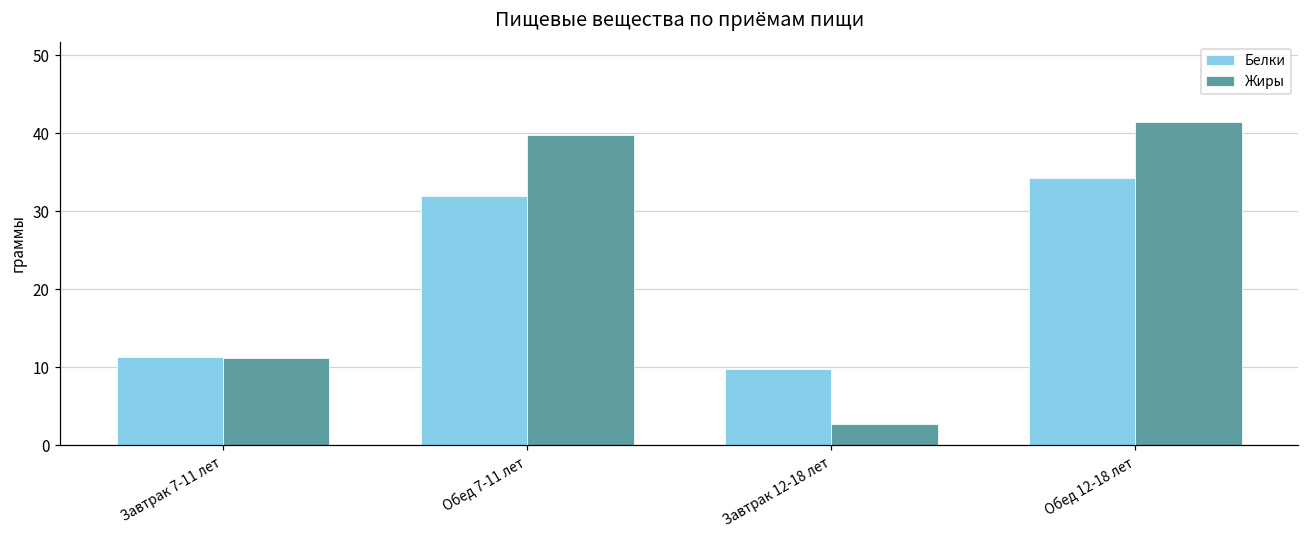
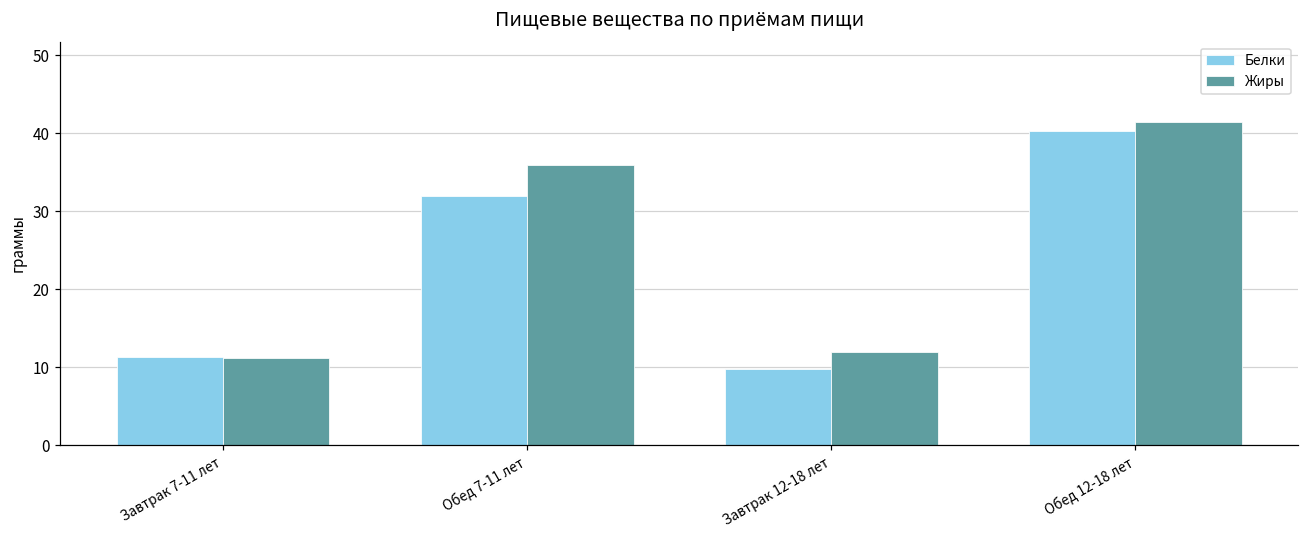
  {
    "Белки": {
      "Завтрак 7-11 лет": 11,
      "Обед 7-11 лет": 32,
      "Завтрак 12-18 лет": 10,
-     "Обед 12-18 лет": 34
+     "Обед 12-18 лет": 40
    },
    "Жиры": {
      "Завтрак 7-11 лет": 11,
-     "Обед 7-11 лет": 40,
-     "Завтрак 12-18 лет": 3,
+     "Обед 7-11 лет": 36,
+     "Завтрак 12-18 лет": 12,
      "Обед 12-18 лет": 41
    }
  }
